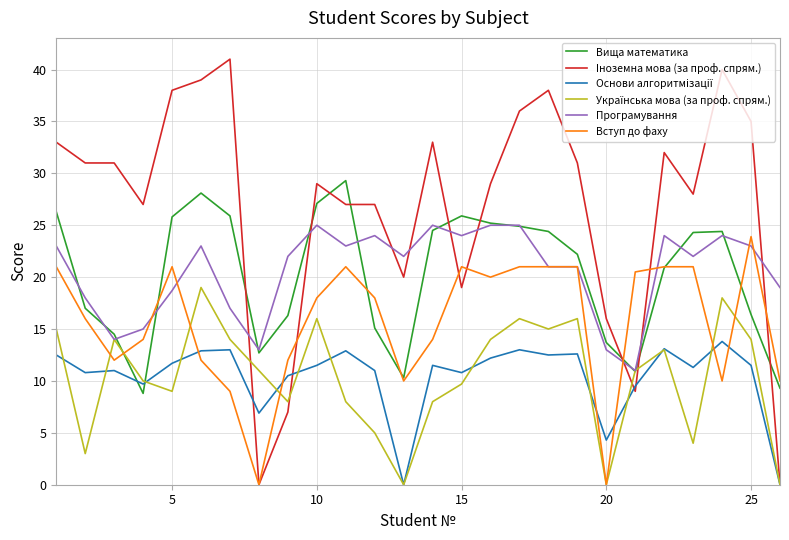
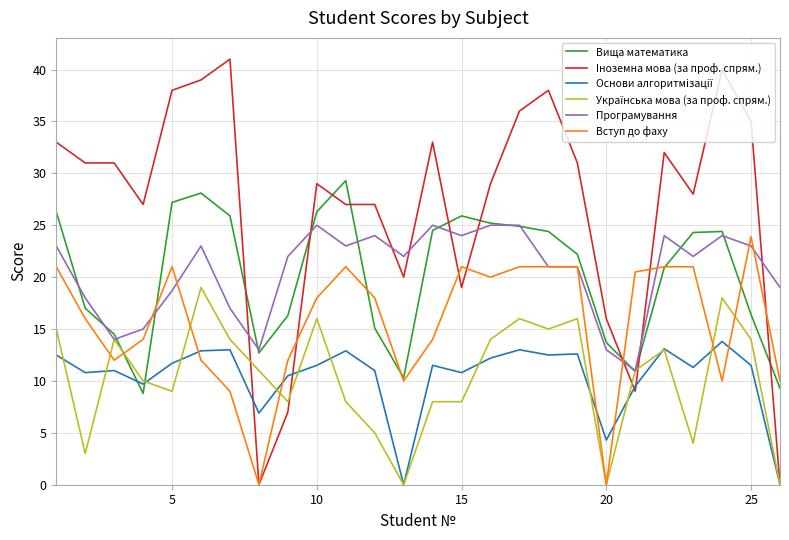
  {
    "Вища математика": {
-     "5": 25.8,
-     "10": 27.1,
+     "5": 27.2,
+     "10": 26.3,
      "15": 25.9,
      "20": 13.7,
      "25": 16.4
    },
    "Іноземна мова (за проф. спрям.)": {
      "5": 38.0,
      "10": 29.0,
      "15": 19.0,
      "20": 16.0
    },
    "Основи алгоритмізації": {
      "5": 11.7,
      "10": 11.5,
      "15": 10.8,
      "20": 4.3,
      "25": 11.5
    },
    "Українська мова (за проф. спрям.)": {
      "5": 9.0,
      "10": 16.0,
-     "15": 9.7,
+     "15": 8.0,
      "25": 14.0
    },
    "Програмування": {
      "5": 18.7,
      "10": 25.0,
      "15": 24.0,
      "20": 13.0,
      "25": 23.0
    },
    "Вступ до фаху": {
      "5": 21.0,
      "10": 18.0,
      "15": 21.0,
      "25": 23.9
    }
  }
